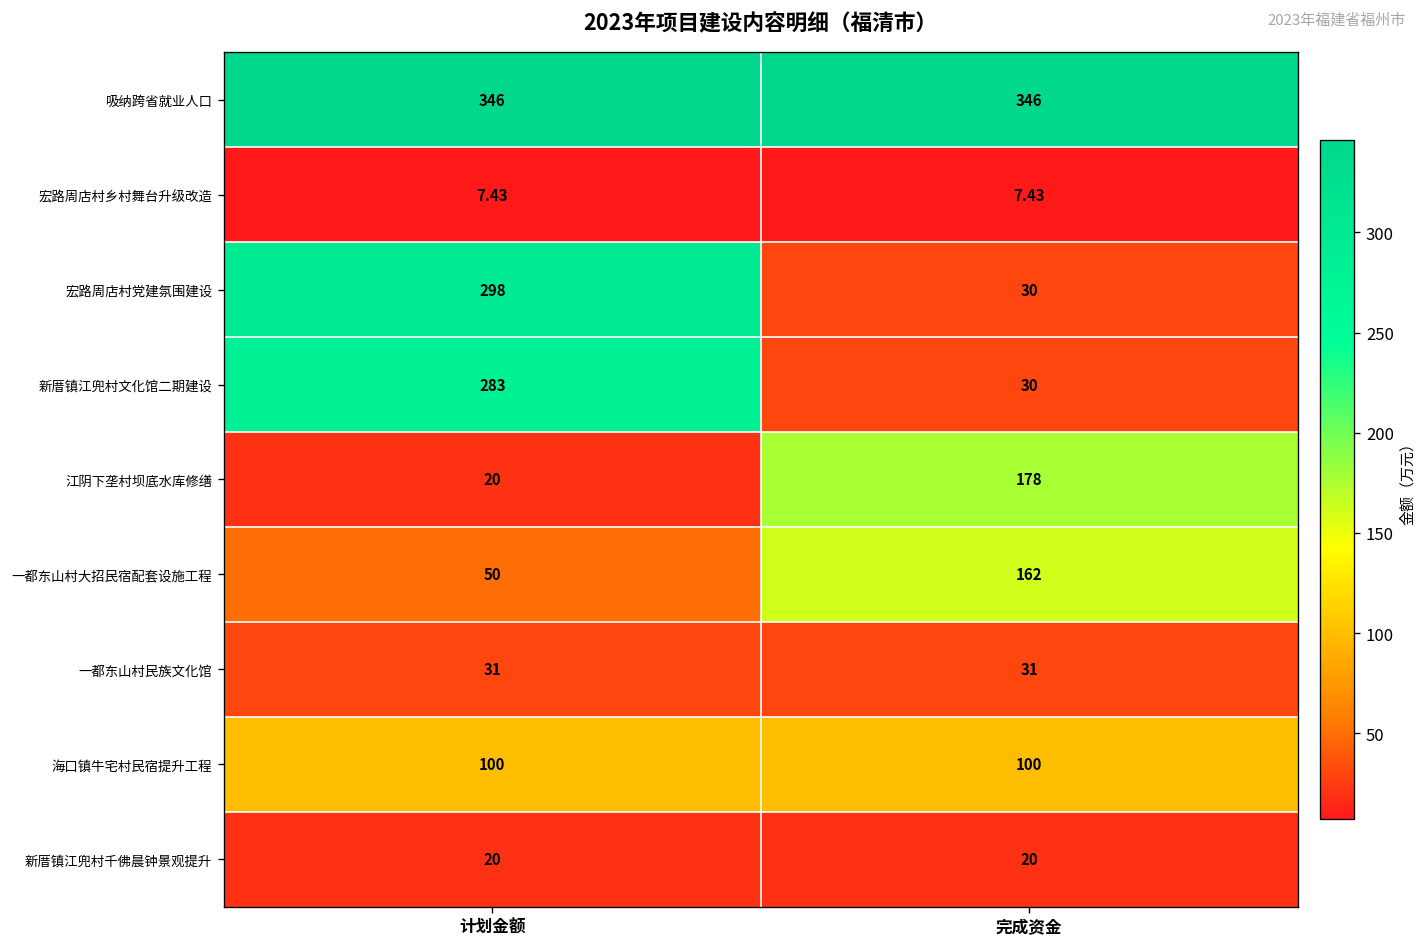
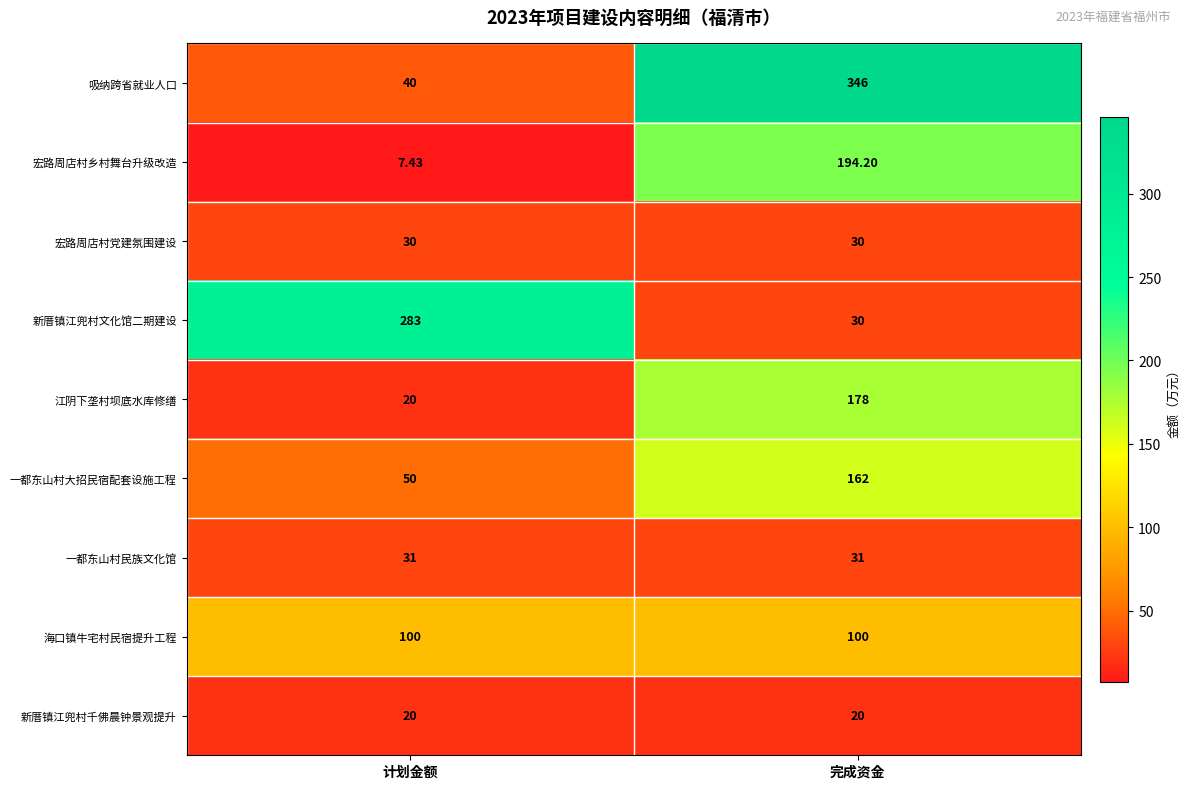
  {
    "吸纳跨省就业人口": {
-     "计划金额": 346,
+     "计划金额": 40,
      "完成资金": 346
    },
    "宏路周店村乡村舞台升级改造": {
      "计划金额": 7.43,
-     "完成资金": 7.43
+     "完成资金": 194.20
    },
    "宏路周店村党建氛围建设": {
-     "计划金额": 298,
+     "计划金额": 30,
      "完成资金": 30
    },
    "新厝镇江兜村文化馆二期建设": {
      "计划金额": 283,
      "完成资金": 30
    },
    "江阴下垄村坝底水库修缮": {
      "计划金额": 20,
      "完成资金": 178
    },
    "一都东山村大招民宿配套设施工程": {
      "计划金额": 50,
      "完成资金": 162
    },
    "一都东山村民族文化馆": {
      "计划金额": 31,
      "完成资金": 31
    },
    "海口镇牛宅村民宿提升工程": {
      "计划金额": 100,
      "完成资金": 100
    },
    "新厝镇江兜村千佛晨钟景观提升": {
      "计划金额": 20,
      "完成资金": 20
    }
  }
